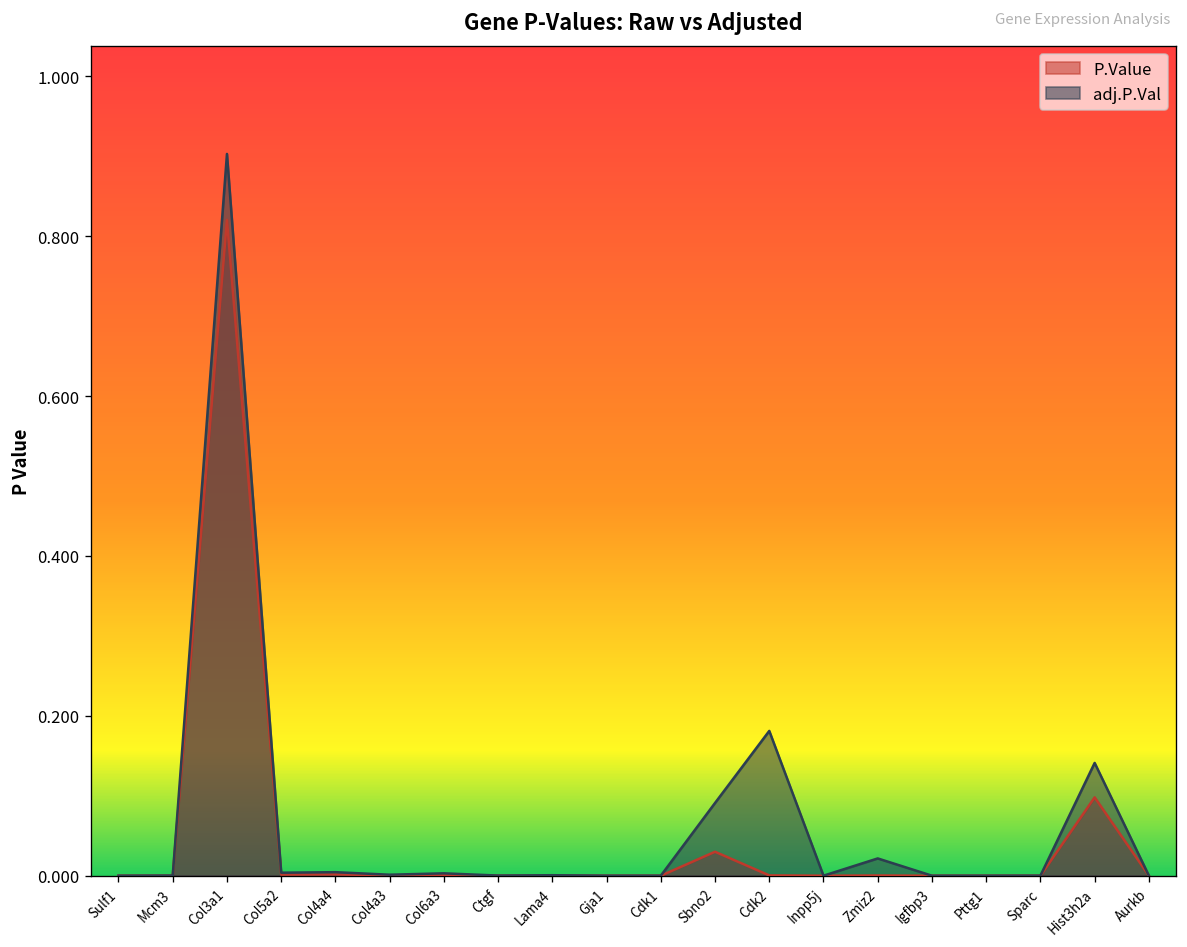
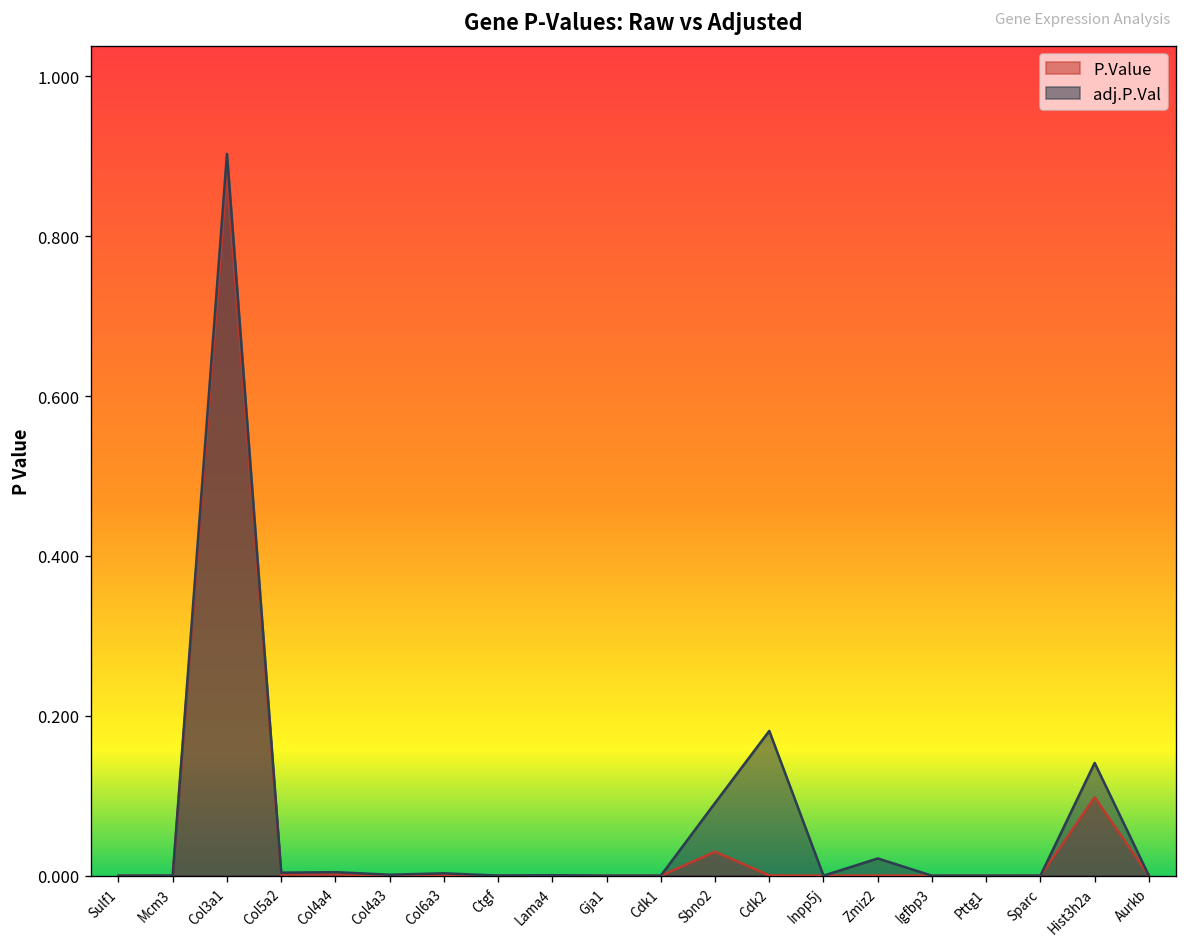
  {
    "P.Value": {
-     "Col3a1": 0.82,
+     "Col3a1": 0.88,
      "Sbno2": 0.03,
      "Cdk2": 0.00,
      "Zmiz2": 0.00,
      "Hist3h2a": 0.10
    },
    "adj.P.Val": {
      "Col3a1": 0.90,
      "Sbno2": 0.09,
      "Cdk2": 0.18,
      "Zmiz2": 0.02,
      "Hist3h2a": 0.14
    }
  }
